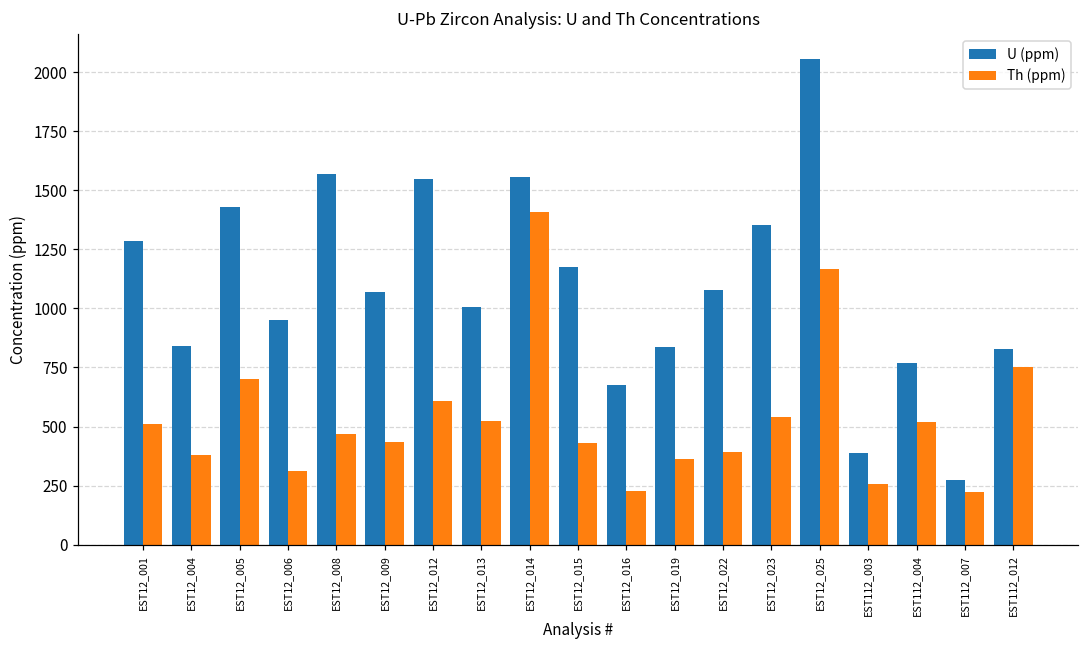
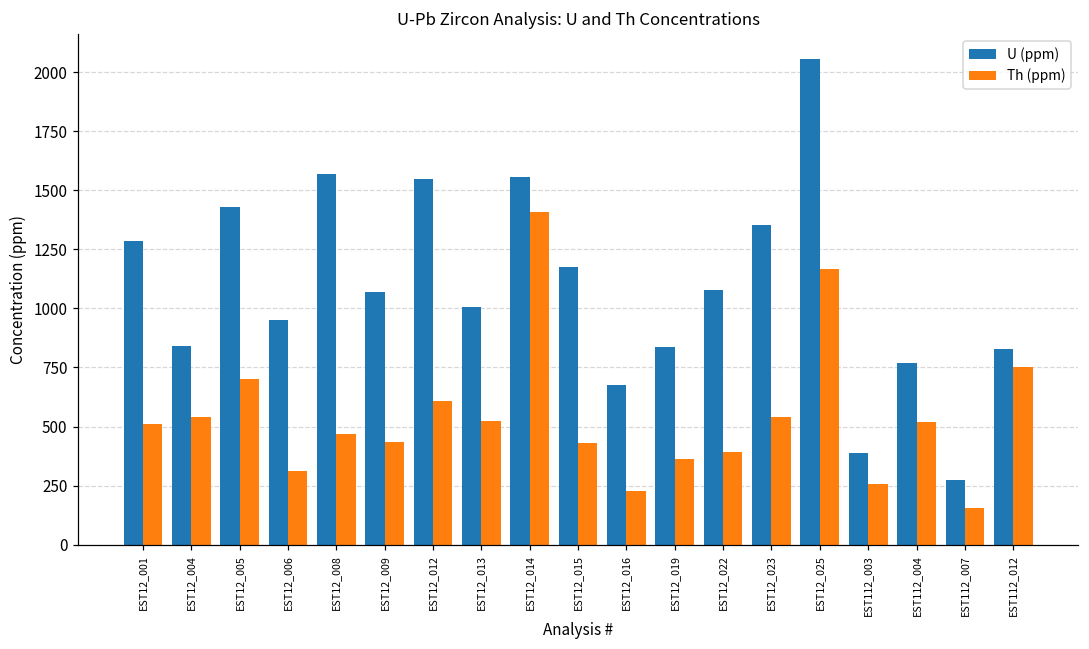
  {
    "U (ppm)": {
      "EST12_001": 1290,
      "EST12_004": 840,
      "EST12_005": 1430,
      "EST12_006": 950,
      "EST12_008": 1570,
      "EST12_009": 1070,
      "EST12_012": 1550,
      "EST12_013": 1010,
      "EST12_014": 1560,
      "EST12_015": 1180,
      "EST12_016": 680,
      "EST12_019": 840,
      "EST12_022": 1080,
      "EST12_023": 1360,
      "EST12_025": 2060,
      "EST112_003": 390,
      "EST112_004": 770,
      "EST112_007": 270,
      "EST112_012": 830
    },
    "Th (ppm)": {
      "EST12_001": 510,
-     "EST12_004": 380,
+     "EST12_004": 540,
      "EST12_005": 700,
      "EST12_006": 310,
      "EST12_008": 470,
      "EST12_009": 430,
      "EST12_012": 610,
      "EST12_013": 520,
      "EST12_014": 1410,
      "EST12_015": 430,
      "EST12_016": 230,
      "EST12_019": 360,
      "EST12_022": 390,
      "EST12_023": 540,
      "EST12_025": 1170,
      "EST112_003": 260,
      "EST112_004": 520,
-     "EST112_007": 220,
+     "EST112_007": 160,
      "EST112_012": 750
    }
  }
